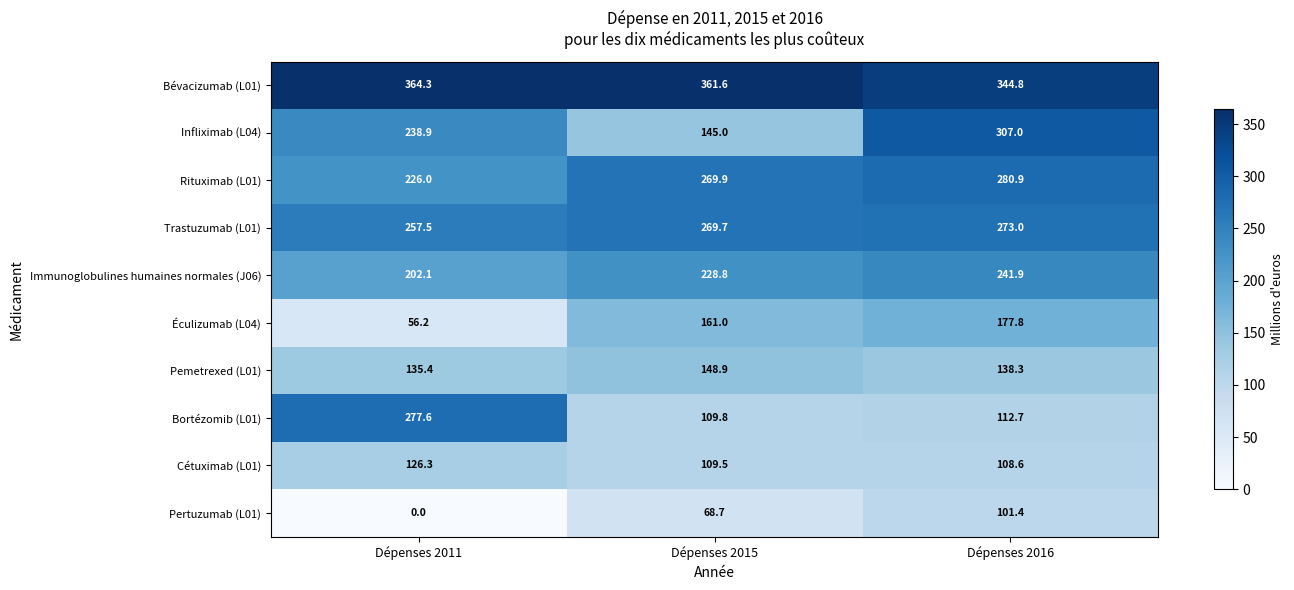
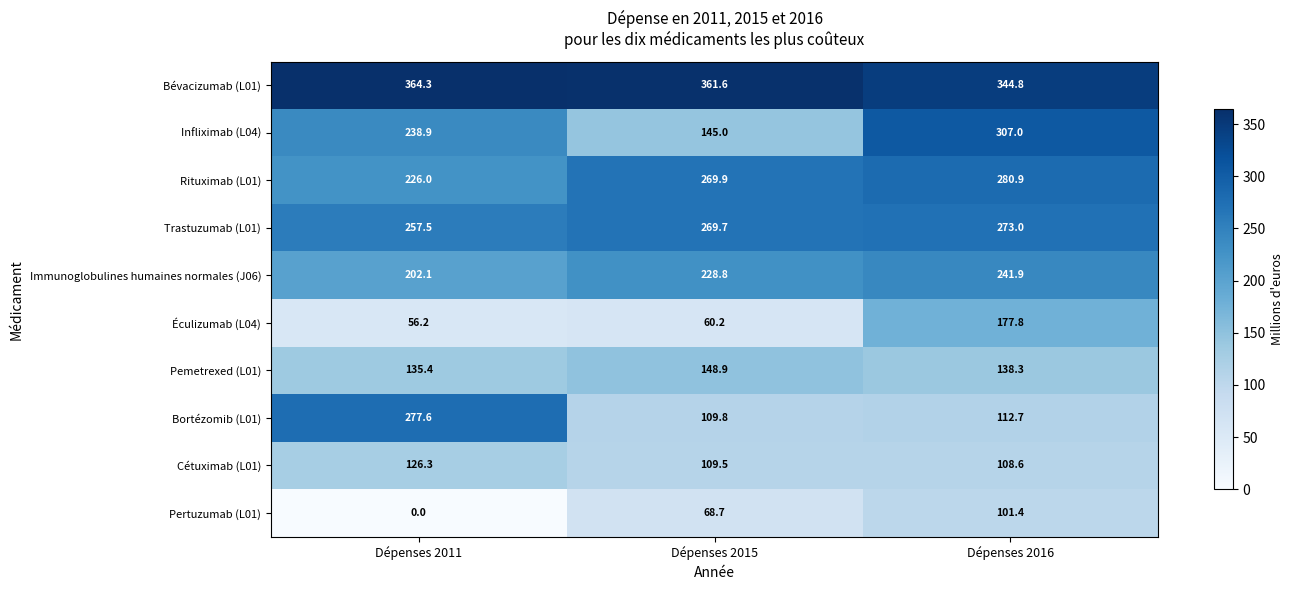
  {
    "Bévacizumab (L01)": {
      "Dépenses 2011": 364.3,
      "Dépenses 2015": 361.6,
      "Dépenses 2016": 344.8
    },
    "Infliximab (L04)": {
      "Dépenses 2011": 238.9,
      "Dépenses 2015": 145.0,
      "Dépenses 2016": 307.0
    },
    "Rituximab (L01)": {
      "Dépenses 2011": 226.0,
      "Dépenses 2015": 269.9,
      "Dépenses 2016": 280.9
    },
    "Trastuzumab (L01)": {
      "Dépenses 2011": 257.5,
      "Dépenses 2015": 269.7,
      "Dépenses 2016": 273.0
    },
    "Immunoglobulines humaines normales (J06)": {
      "Dépenses 2011": 202.1,
      "Dépenses 2015": 228.8,
      "Dépenses 2016": 241.9
    },
    "Éculizumab (L04)": {
      "Dépenses 2011": 56.2,
-     "Dépenses 2015": 161.0,
+     "Dépenses 2015": 60.2,
      "Dépenses 2016": 177.8
    },
    "Pemetrexed (L01)": {
      "Dépenses 2011": 135.4,
      "Dépenses 2015": 148.9,
      "Dépenses 2016": 138.3
    },
    "Bortézomib (L01)": {
      "Dépenses 2011": 277.6,
      "Dépenses 2015": 109.8,
      "Dépenses 2016": 112.7
    },
    "Cétuximab (L01)": {
      "Dépenses 2011": 126.3,
      "Dépenses 2015": 109.5,
      "Dépenses 2016": 108.6
    },
    "Pertuzumab (L01)": {
      "Dépenses 2011": 0.0,
      "Dépenses 2015": 68.7,
      "Dépenses 2016": 101.4
    }
  }
